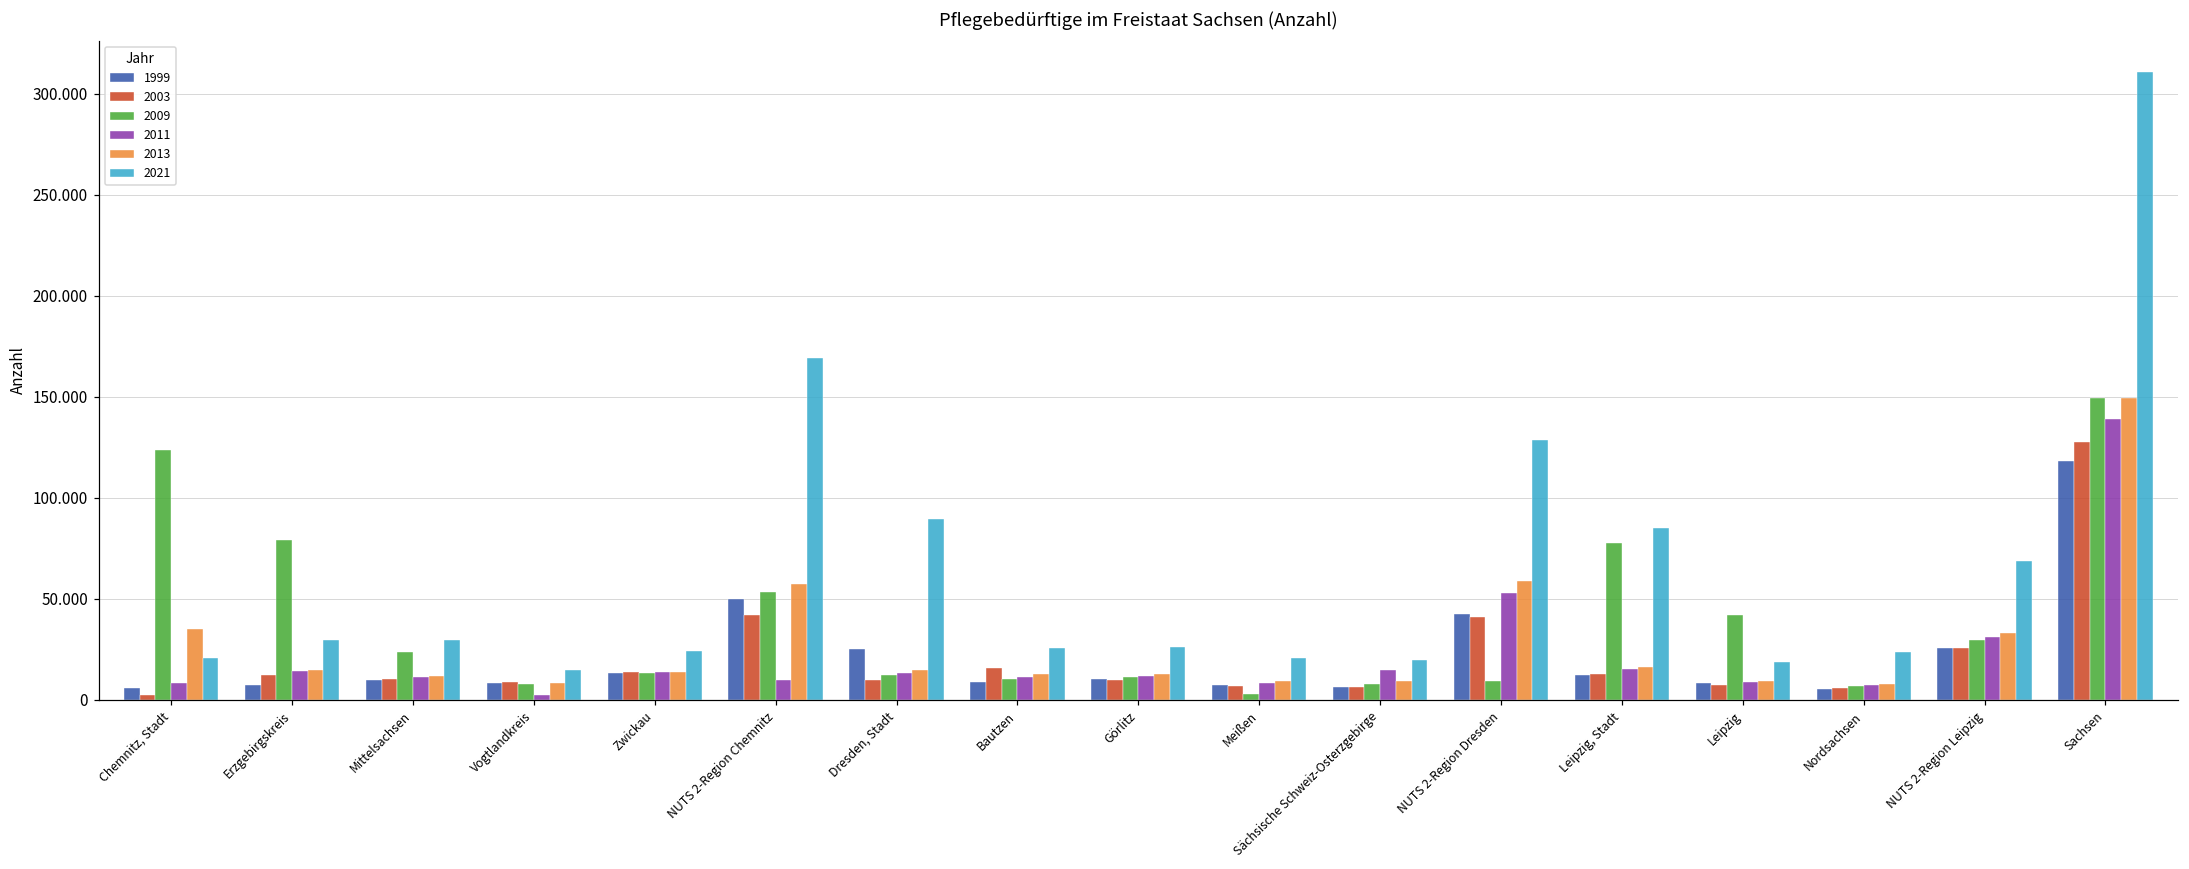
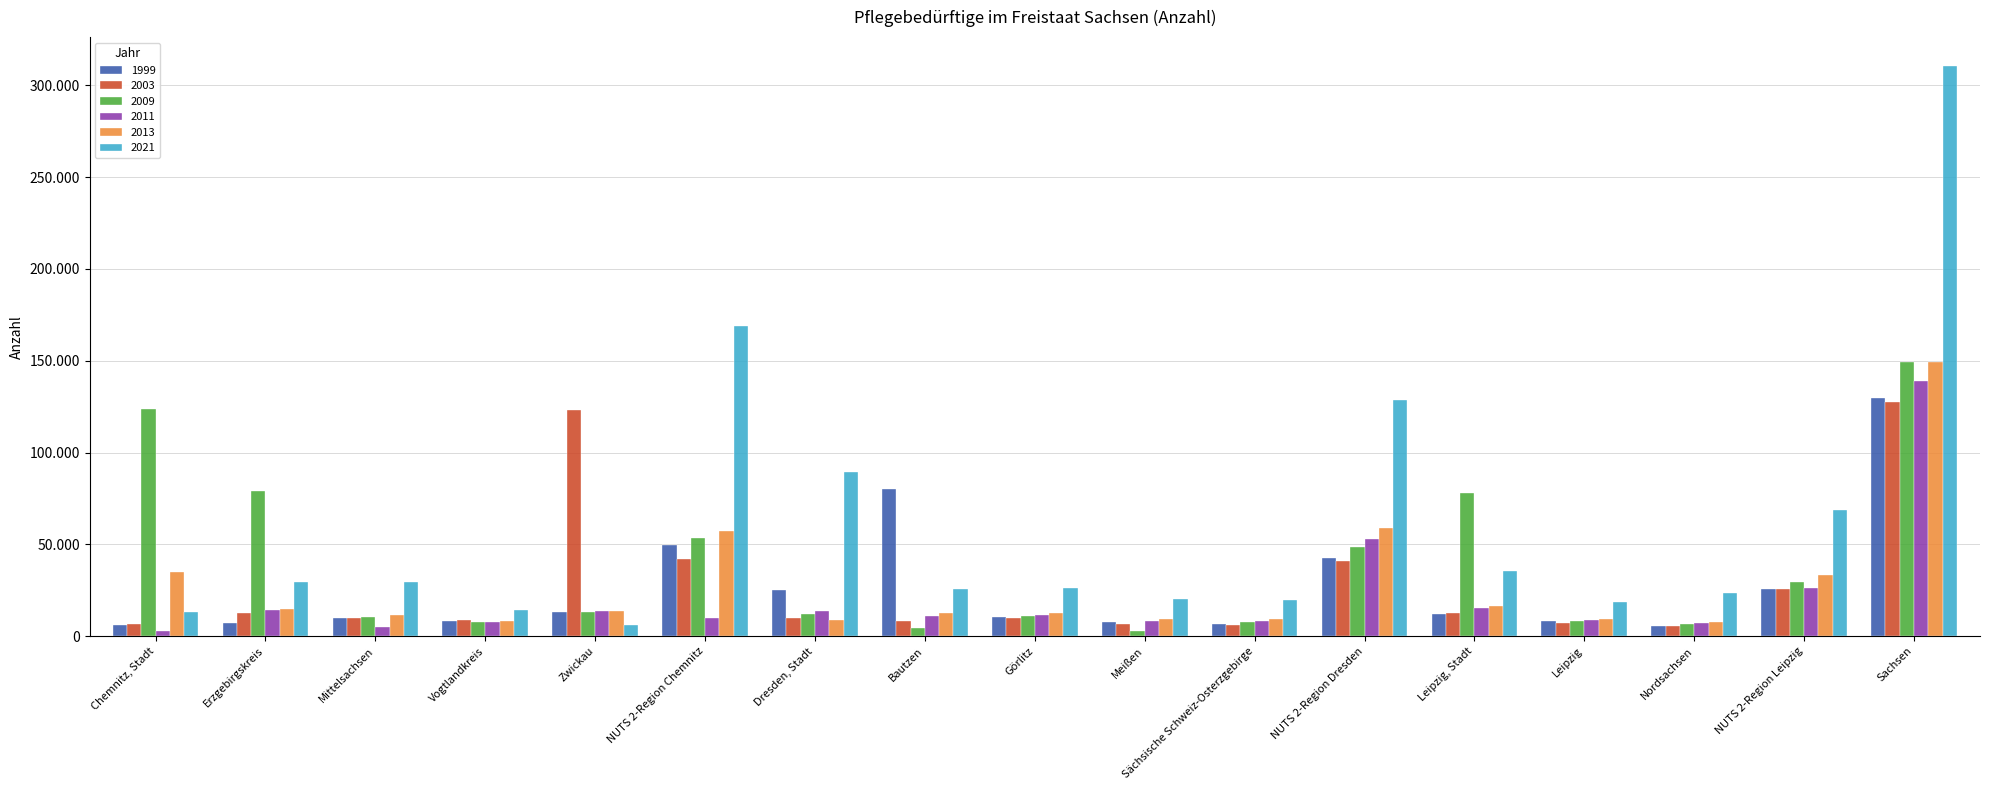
  {
    "1999": {
      "Chemnitz, Stadt": 6,
      "Erzgebirgskreis": 7,
      "Mittelsachsen": 10,
      "Vogtlandkreis": 9,
      "Zwickau": 13,
      "NUTS 2-Region Chemnitz": 50,
      "Dresden, Stadt": 25,
-     "Bautzen": 9,
+     "Bautzen": 80,
      "Görlitz": 10,
      "Meißen": 8,
      "Sächsische Schweiz-Osterzgebirge": 6,
      "NUTS 2-Region Dresden": 43,
      "Leipzig, Stadt": 12,
      "Leipzig": 8,
      "Nordsachsen": 5,
      "NUTS 2-Region Leipzig": 26,
-     "Sachsen": 118
+     "Sachsen": 130
    },
    "2003": {
-     "Chemnitz, Stadt": 2,
+     "Chemnitz, Stadt": 7,
      "Erzgebirgskreis": 12,
      "Mittelsachsen": 10,
      "Vogtlandkreis": 9,
-     "Zwickau": 14,
+     "Zwickau": 123,
      "NUTS 2-Region Chemnitz": 42,
      "Dresden, Stadt": 10,
-     "Bautzen": 16,
+     "Bautzen": 8,
      "Görlitz": 10,
      "Meißen": 7,
      "Sächsische Schweiz-Osterzgebirge": 6,
      "NUTS 2-Region Dresden": 41,
      "Leipzig, Stadt": 13,
      "Leipzig": 7,
      "Nordsachsen": 6,
      "NUTS 2-Region Leipzig": 26,
      "Sachsen": 128
    },
    "2009": {
      "Chemnitz, Stadt": 124,
      "Erzgebirgskreis": 79,
-     "Mittelsachsen": 23,
+     "Mittelsachsen": 11,
      "Vogtlandkreis": 8,
      "Zwickau": 13,
      "NUTS 2-Region Chemnitz": 53,
      "Dresden, Stadt": 12,
-     "Bautzen": 10,
+     "Bautzen": 4,
      "Görlitz": 11,
      "Meißen": 3,
      "Sächsische Schweiz-Osterzgebirge": 8,
-     "NUTS 2-Region Dresden": 9,
+     "NUTS 2-Region Dresden": 49,
      "Leipzig, Stadt": 78,
-     "Leipzig": 42,
+     "Leipzig": 8,
      "Nordsachsen": 7,
      "NUTS 2-Region Leipzig": 30,
      "Sachsen": 150
    },
    "2011": {
-     "Chemnitz, Stadt": 8,
+     "Chemnitz, Stadt": 3,
      "Erzgebirgskreis": 14,
-     "Mittelsachsen": 11,
-     "Vogtlandkreis": 2,
+     "Mittelsachsen": 5,
+     "Vogtlandkreis": 8,
      "Zwickau": 14,
      "NUTS 2-Region Chemnitz": 10,
      "Dresden, Stadt": 13,
      "Bautzen": 11,
      "Görlitz": 12,
      "Meißen": 8,
-     "Sächsische Schweiz-Osterzgebirge": 15,
+     "Sächsische Schweiz-Osterzgebirge": 8,
      "NUTS 2-Region Dresden": 53,
      "Leipzig, Stadt": 15,
      "Leipzig": 9,
      "Nordsachsen": 7,
-     "NUTS 2-Region Leipzig": 31,
+     "NUTS 2-Region Leipzig": 26,
      "Sachsen": 139
    },
    "2013": {
      "Chemnitz, Stadt": 35,
      "Erzgebirgskreis": 15,
      "Mittelsachsen": 12,
      "Vogtlandkreis": 8,
      "Zwickau": 14,
      "NUTS 2-Region Chemnitz": 58,
-     "Dresden, Stadt": 15,
+     "Dresden, Stadt": 9,
      "Bautzen": 13,
      "Görlitz": 13,
      "Meißen": 9,
      "Sächsische Schweiz-Osterzgebirge": 9,
      "NUTS 2-Region Dresden": 59,
      "Leipzig, Stadt": 16,
      "Leipzig": 9,
      "Nordsachsen": 8,
      "NUTS 2-Region Leipzig": 33,
      "Sachsen": 149
    },
    "2021": {
-     "Chemnitz, Stadt": 21,
+     "Chemnitz, Stadt": 13,
      "Erzgebirgskreis": 29,
      "Mittelsachsen": 30,
      "Vogtlandkreis": 15,
-     "Zwickau": 24,
+     "Zwickau": 6,
      "NUTS 2-Region Chemnitz": 169,
      "Dresden, Stadt": 89,
      "Bautzen": 26,
      "Görlitz": 26,
      "Meißen": 20,
      "Sächsische Schweiz-Osterzgebirge": 20,
      "NUTS 2-Region Dresden": 129,
-     "Leipzig, Stadt": 85,
+     "Leipzig, Stadt": 35,
      "Leipzig": 19,
      "Nordsachsen": 24,
      "NUTS 2-Region Leipzig": 69,
      "Sachsen": 311
    }
  }
